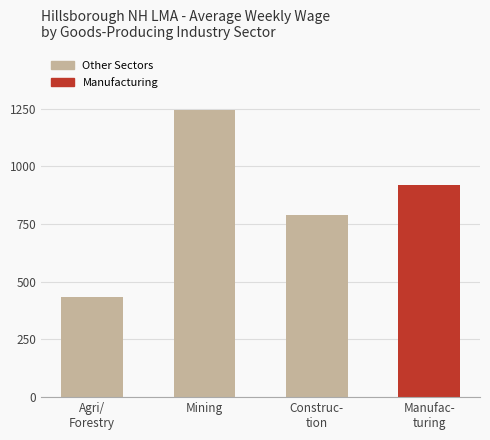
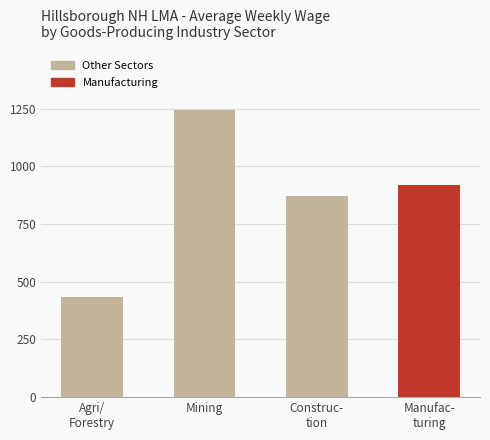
  {
    "Agri/ Forestry": 430,
    "Mining": 1250,
-   "Construc- tion": 790,
+   "Construc- tion": 870,
    "Manufac- turing": 920
  }
